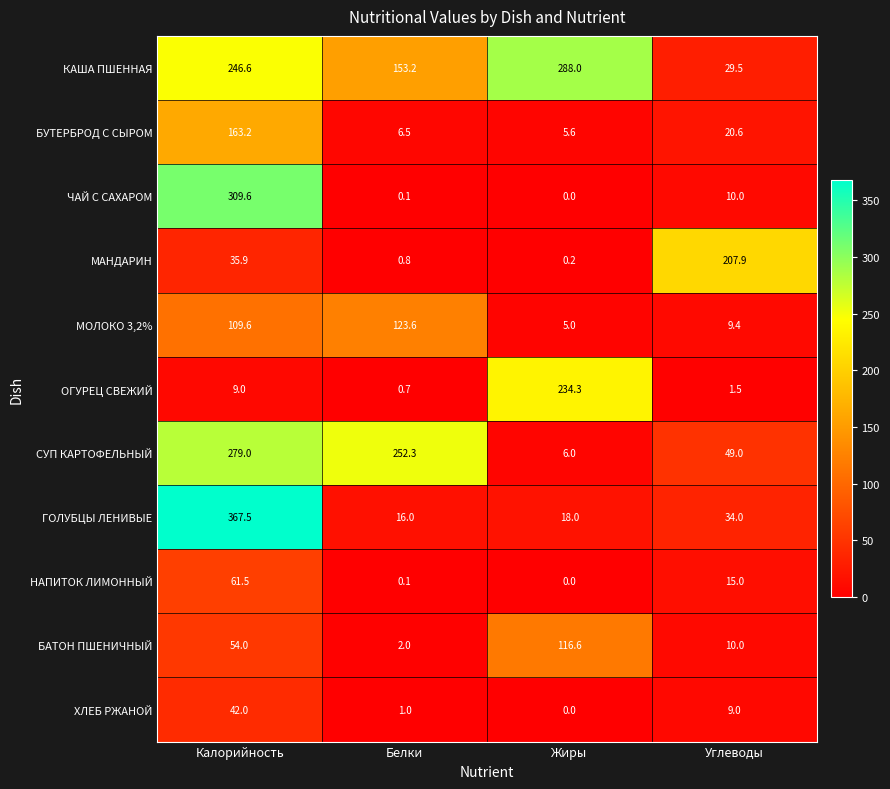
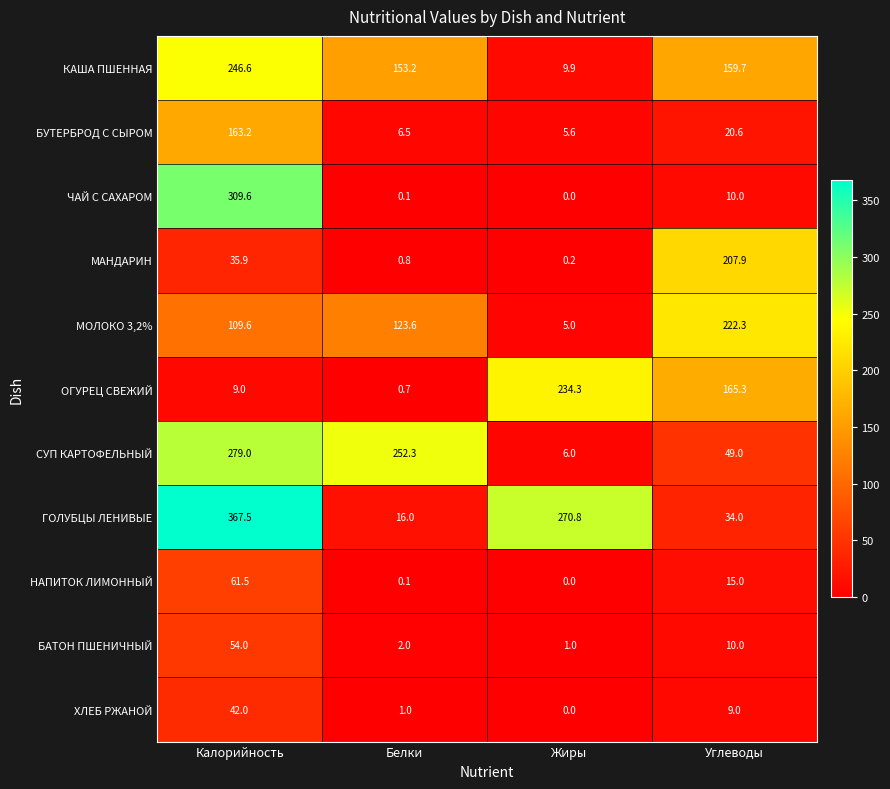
  {
    "КАША ПШЕННАЯ": {
      "Калорийность": 246.6,
      "Белки": 153.2,
-     "Жиры": 288.0,
-     "Углеводы": 29.5
+     "Жиры": 9.9,
+     "Углеводы": 159.7
    },
    "БУТЕРБРОД С СЫРОМ": {
      "Калорийность": 163.2,
      "Белки": 6.5,
      "Жиры": 5.6,
      "Углеводы": 20.6
    },
    "ЧАЙ С САХАРОМ": {
      "Калорийность": 309.6,
      "Белки": 0.1,
      "Жиры": 0.0,
      "Углеводы": 10.0
    },
    "МАНДАРИН": {
      "Калорийность": 35.9,
      "Белки": 0.8,
      "Жиры": 0.2,
      "Углеводы": 207.9
    },
    "МОЛОКО 3,2%": {
      "Калорийность": 109.6,
      "Белки": 123.6,
      "Жиры": 5.0,
-     "Углеводы": 9.4
+     "Углеводы": 222.3
    },
    "ОГУРЕЦ СВЕЖИЙ": {
      "Калорийность": 9.0,
      "Белки": 0.7,
      "Жиры": 234.3,
-     "Углеводы": 1.5
+     "Углеводы": 165.3
    },
    "СУП КАРТОФЕЛЬНЫЙ": {
      "Калорийность": 279.0,
      "Белки": 252.3,
      "Жиры": 6.0,
      "Углеводы": 49.0
    },
    "ГОЛУБЦЫ ЛЕНИВЫЕ": {
      "Калорийность": 367.5,
      "Белки": 16.0,
-     "Жиры": 18.0,
+     "Жиры": 270.8,
      "Углеводы": 34.0
    },
    "НАПИТОК ЛИМОННЫЙ": {
      "Калорийность": 61.5,
      "Белки": 0.1,
      "Жиры": 0.0,
      "Углеводы": 15.0
    },
    "БАТОН ПШЕНИЧНЫЙ": {
      "Калорийность": 54.0,
      "Белки": 2.0,
-     "Жиры": 116.6,
+     "Жиры": 1.0,
      "Углеводы": 10.0
    },
    "ХЛЕБ РЖАНОЙ": {
      "Калорийность": 42.0,
      "Белки": 1.0,
      "Жиры": 0.0,
      "Углеводы": 9.0
    }
  }
